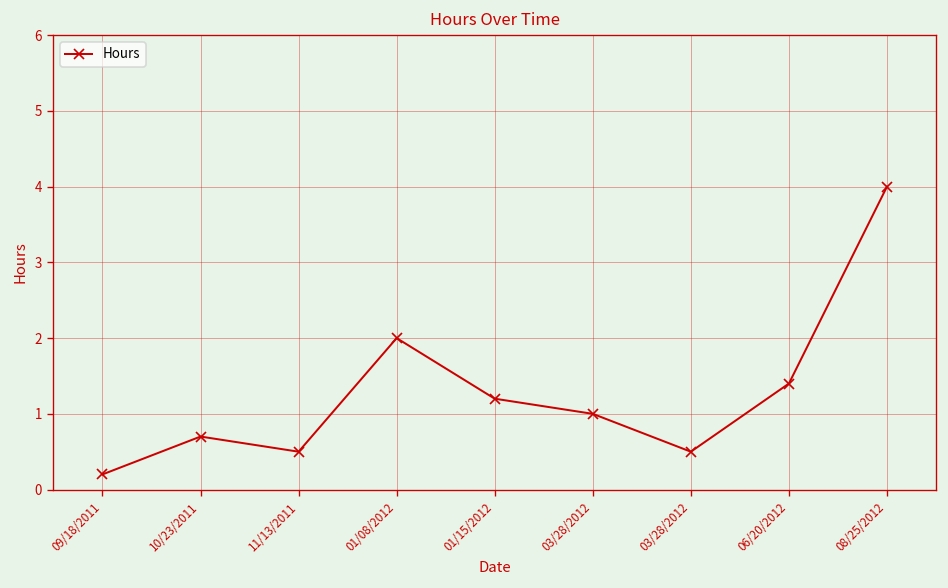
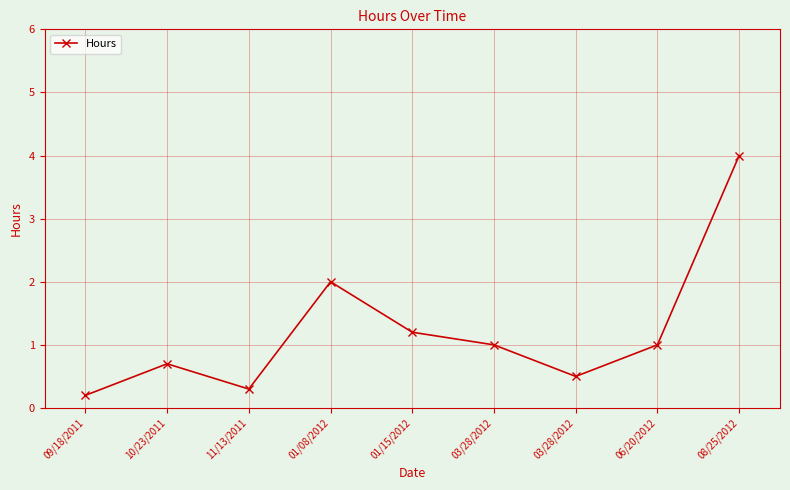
  {
    "09/18/2011": 0.2,
    "10/23/2011": 0.7,
-   "11/13/2011": 0.5,
+   "11/13/2011": 0.3,
    "01/08/2012": 2.0,
    "01/15/2012": 1.2,
-   "06/20/2012": 1.4,
+   "06/20/2012": 1.0,
    "08/25/2012": 4.0
  }
